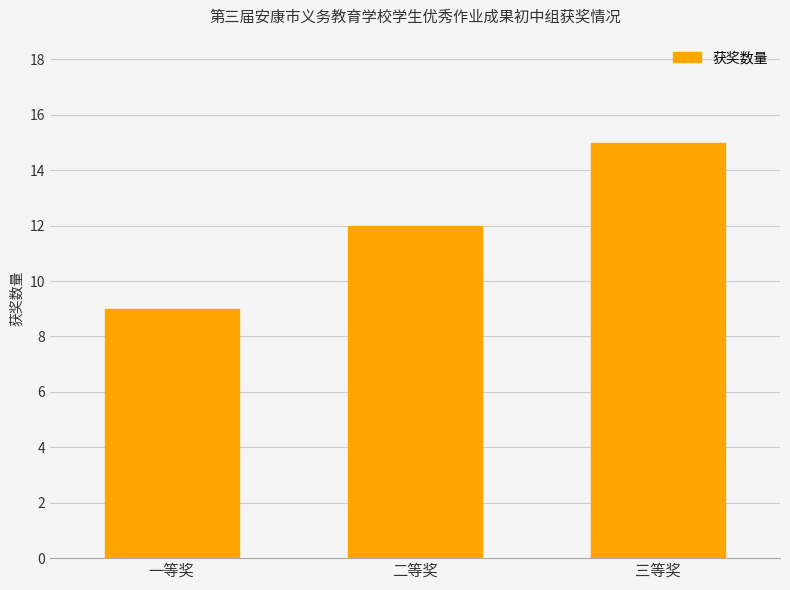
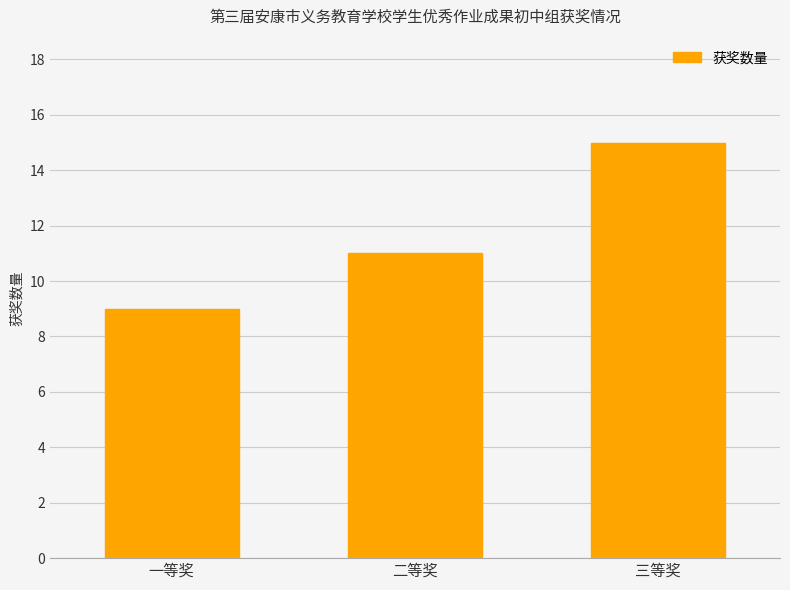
  {
    "一等奖": 9,
-   "二等奖": 12,
+   "二等奖": 11,
    "三等奖": 15
  }
